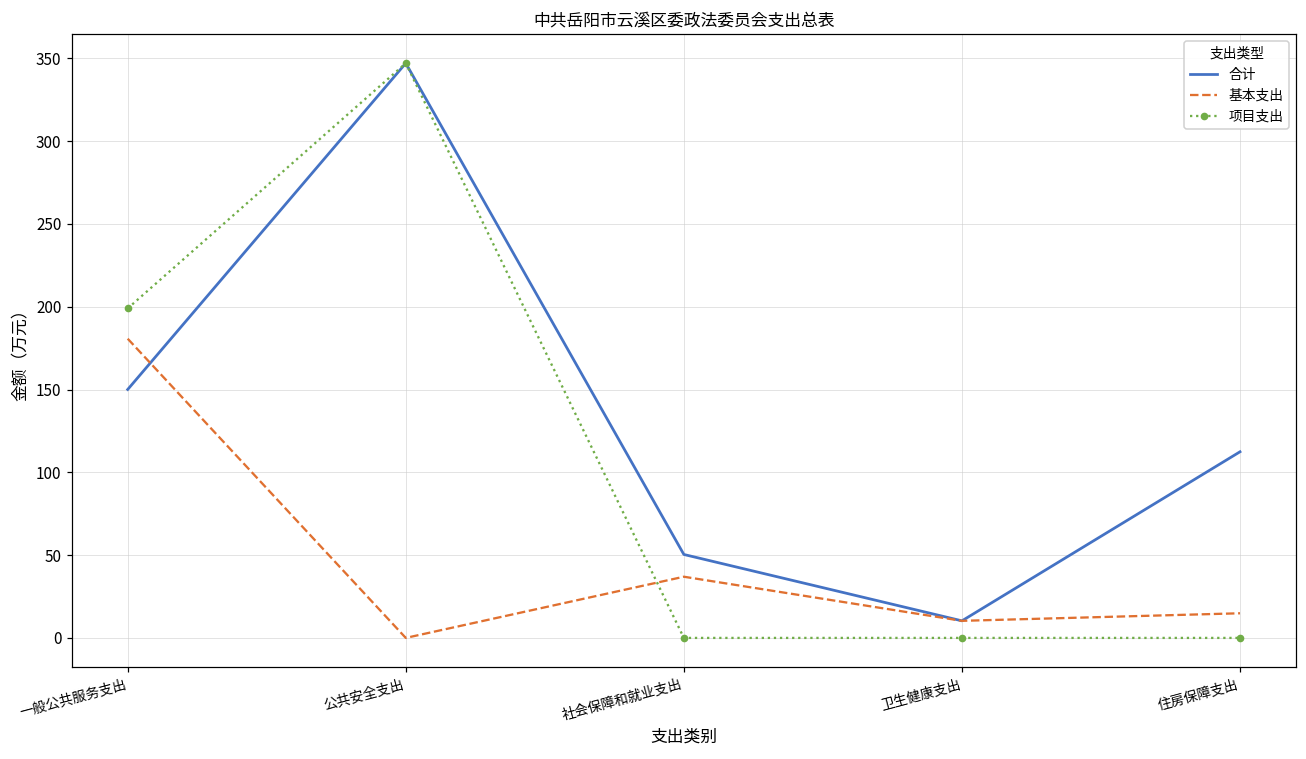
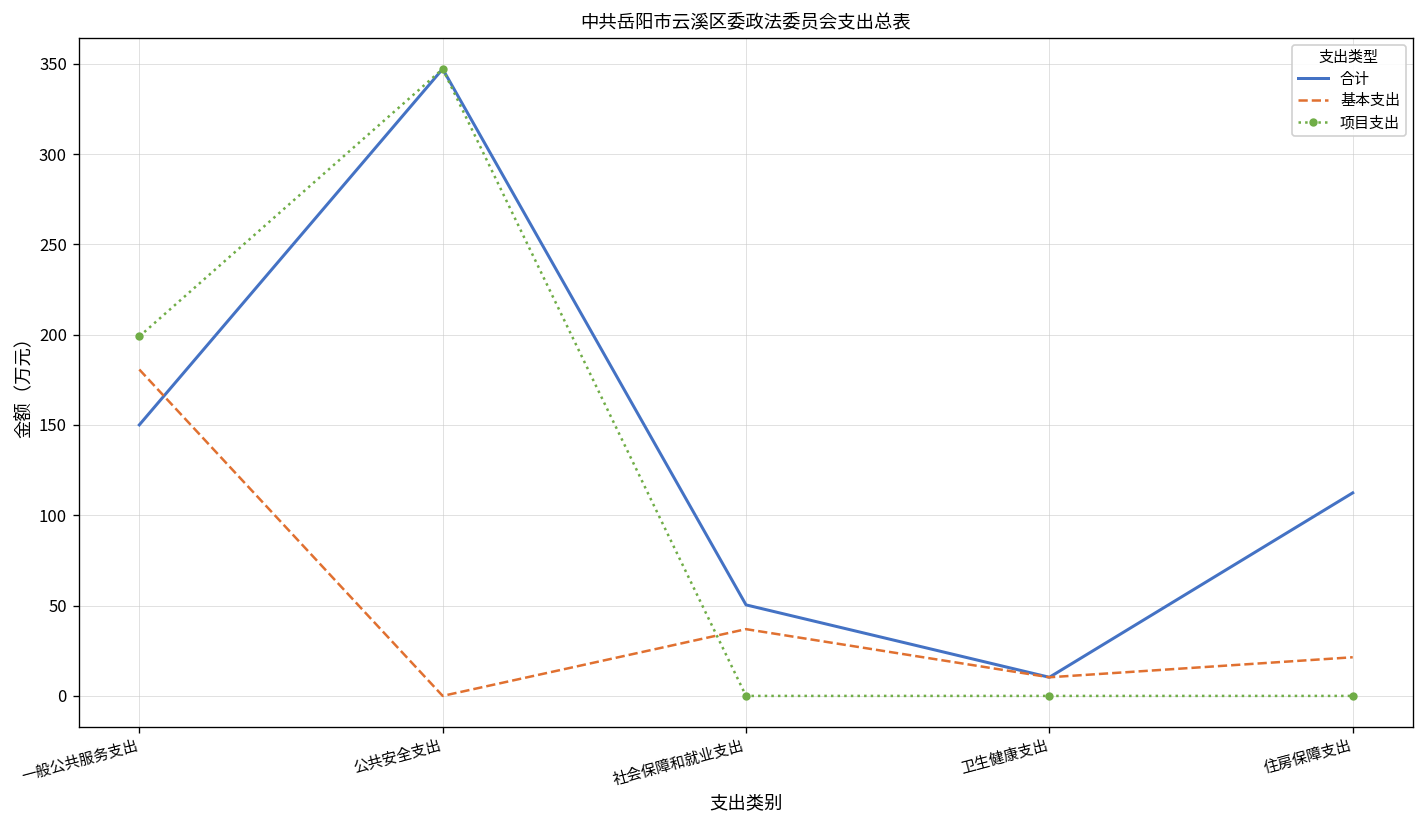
  {
    "合计": {
      "一般公共服务支出": 150,
      "社会保障和就业支出": 50,
      "住房保障支出": 112
    },
    "基本支出": {
      "一般公共服务支出": 181,
      "公共安全支出": 0,
      "社会保障和就业支出": 37,
-     "住房保障支出": 15
+     "住房保障支出": 21
    },
    "项目支出": {
      "一般公共服务支出": 199,
      "社会保障和就业支出": 0,
      "卫生健康支出": 0,
      "住房保障支出": 0
    }
  }
